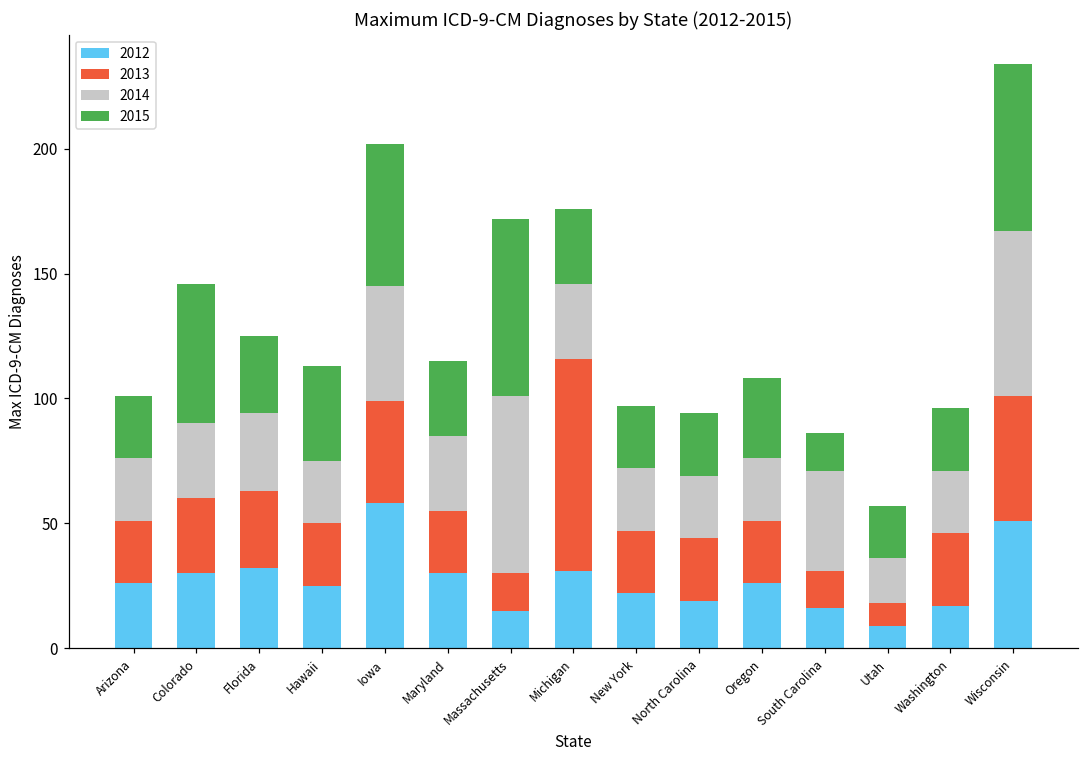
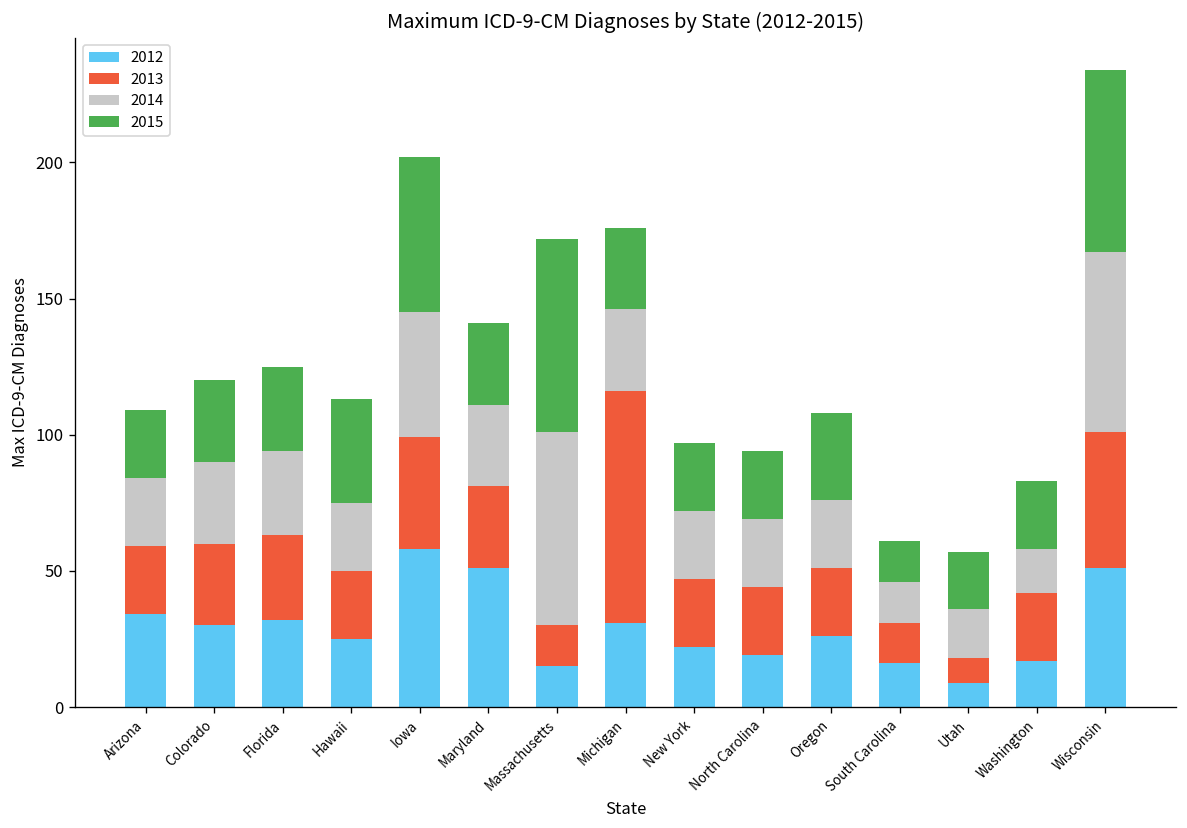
  {
    "2012": {
-     "Arizona": 26,
+     "Arizona": 34,
      "Colorado": 30,
      "Florida": 32,
      "Hawaii": 25,
      "Iowa": 58,
-     "Maryland": 30,
+     "Maryland": 51,
      "Massachusetts": 15,
      "Michigan": 31,
      "New York": 22,
      "North Carolina": 19,
      "Oregon": 26,
      "South Carolina": 16,
      "Utah": 9,
      "Washington": 17,
      "Wisconsin": 51
    },
    "2013": {
      "Arizona": 25,
      "Colorado": 30,
      "Florida": 31,
      "Hawaii": 25,
      "Iowa": 41,
-     "Maryland": 25,
+     "Maryland": 30,
      "Massachusetts": 15,
      "Michigan": 85,
      "New York": 25,
      "North Carolina": 25,
      "Oregon": 25,
      "South Carolina": 15,
      "Utah": 9,
-     "Washington": 29,
+     "Washington": 25,
      "Wisconsin": 50
    },
    "2014": {
      "Arizona": 25,
      "Colorado": 30,
      "Florida": 31,
      "Hawaii": 25,
      "Iowa": 46,
      "Maryland": 30,
      "Massachusetts": 71,
      "Michigan": 30,
      "New York": 25,
      "North Carolina": 25,
      "Oregon": 25,
-     "South Carolina": 40,
+     "South Carolina": 15,
      "Utah": 18,
-     "Washington": 25,
+     "Washington": 16,
      "Wisconsin": 66
    },
    "2015": {
      "Arizona": 25,
-     "Colorado": 56,
+     "Colorado": 30,
      "Florida": 31,
      "Hawaii": 38,
      "Iowa": 57,
      "Maryland": 30,
      "Massachusetts": 71,
      "Michigan": 30,
      "New York": 25,
      "North Carolina": 25,
      "Oregon": 32,
      "South Carolina": 15,
      "Utah": 21,
      "Washington": 25,
      "Wisconsin": 67
    }
  }
